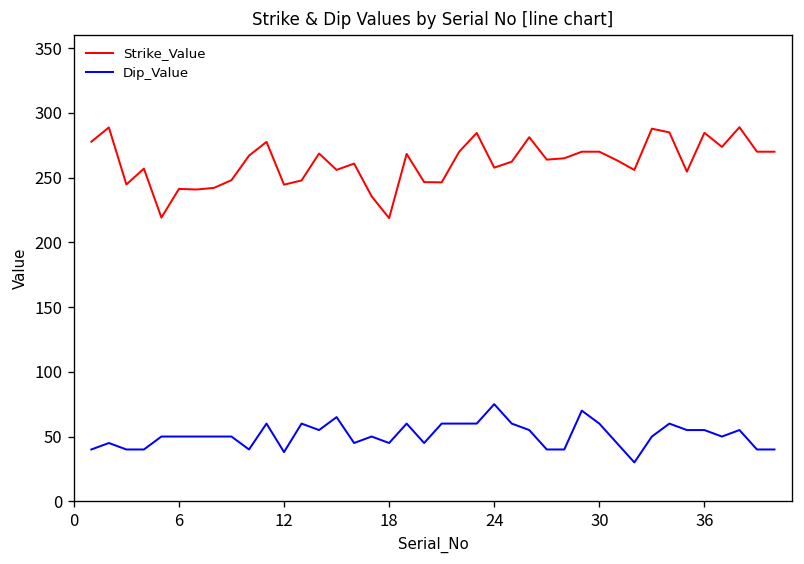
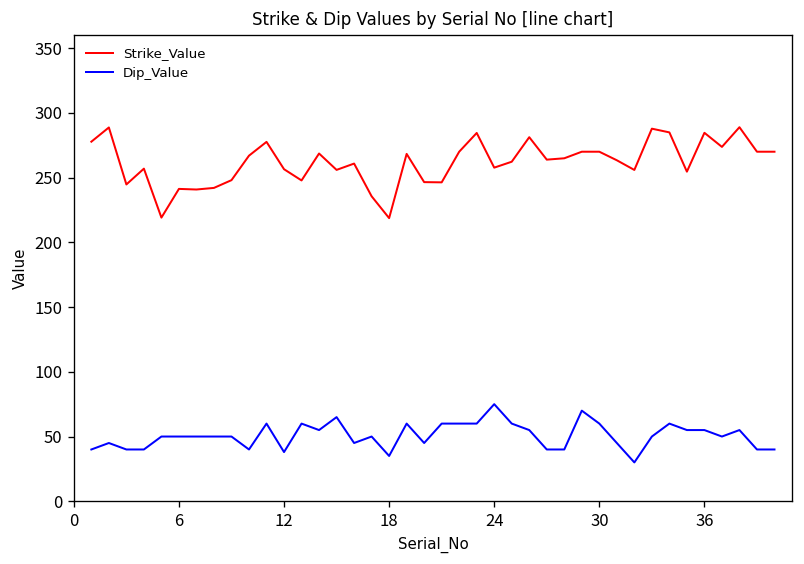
  {
    "Strike_Value": {
      "6": 241,
-     "12": 245,
+     "12": 256,
      "18": 219,
      "24": 258,
      "30": 270,
      "36": 285
    },
    "Dip_Value": {
      "6": 50,
      "12": 38,
-     "18": 45,
+     "18": 35,
      "24": 75,
      "30": 60,
      "36": 55
    }
  }
